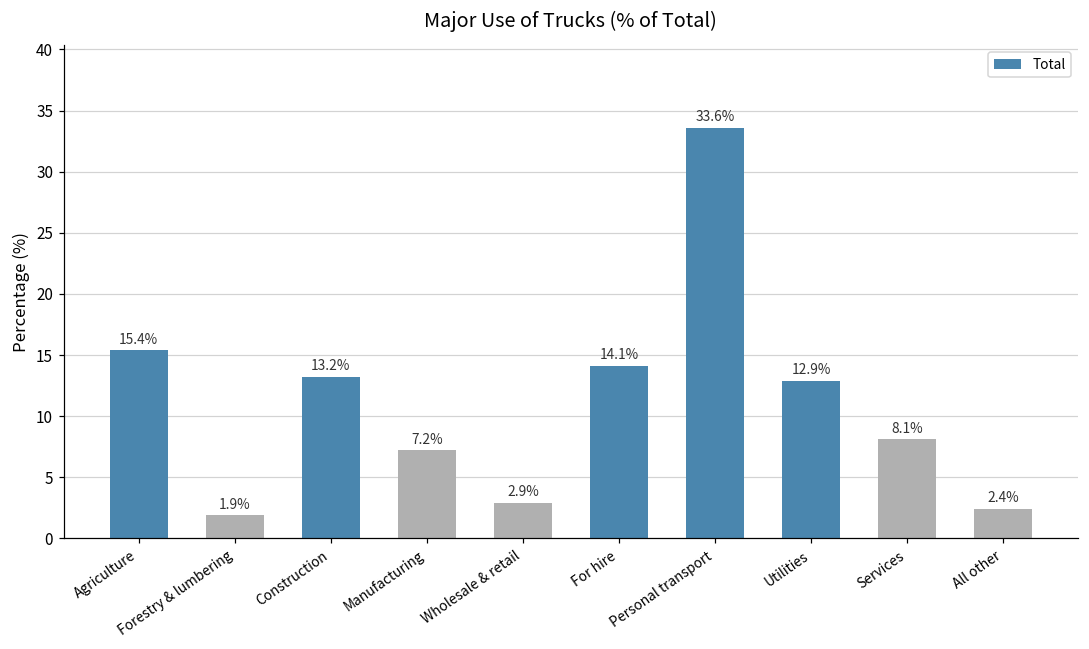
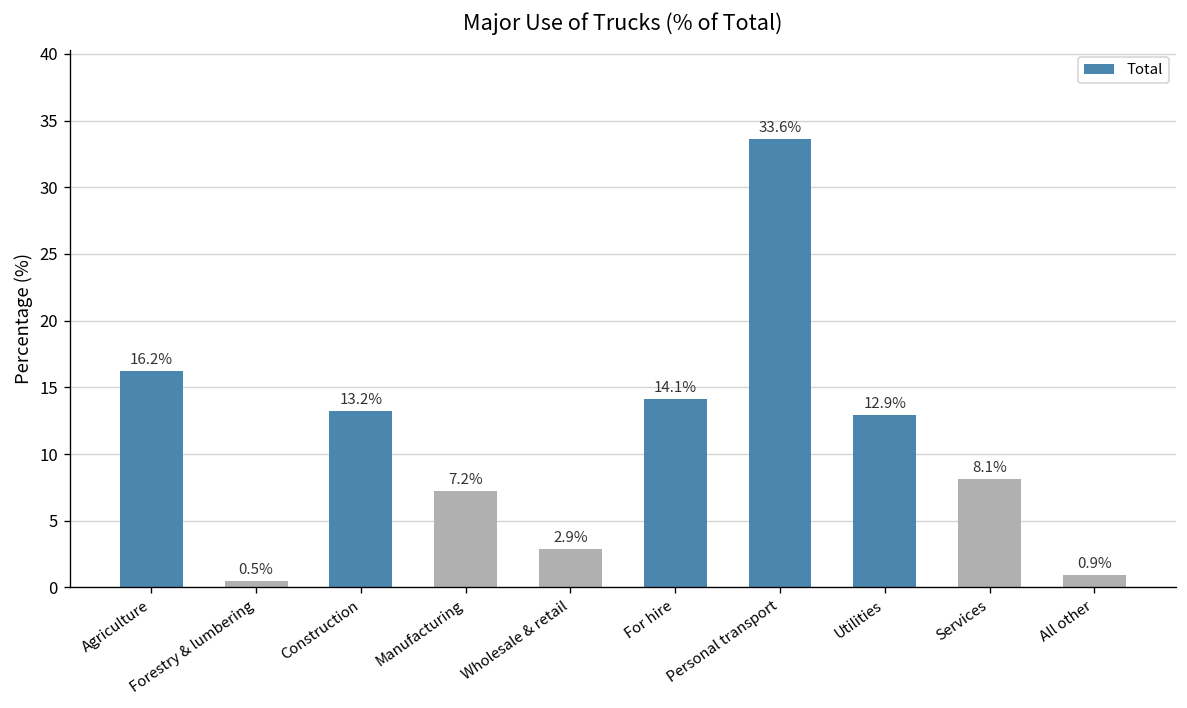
  {
-   "Agriculture": "15.4%",
-   "Forestry & lumbering": "1.9%",
+   "Agriculture": "16.2%",
+   "Forestry & lumbering": "0.5%",
    "Construction": "13.2%",
    "Manufacturing": "7.2%",
    "Wholesale & retail": "2.9%",
    "For hire": "14.1%",
    "Personal transport": "33.6%",
    "Utilities": "12.9%",
    "Services": "8.1%",
-   "All other": "2.4%"
+   "All other": "0.9%"
  }
